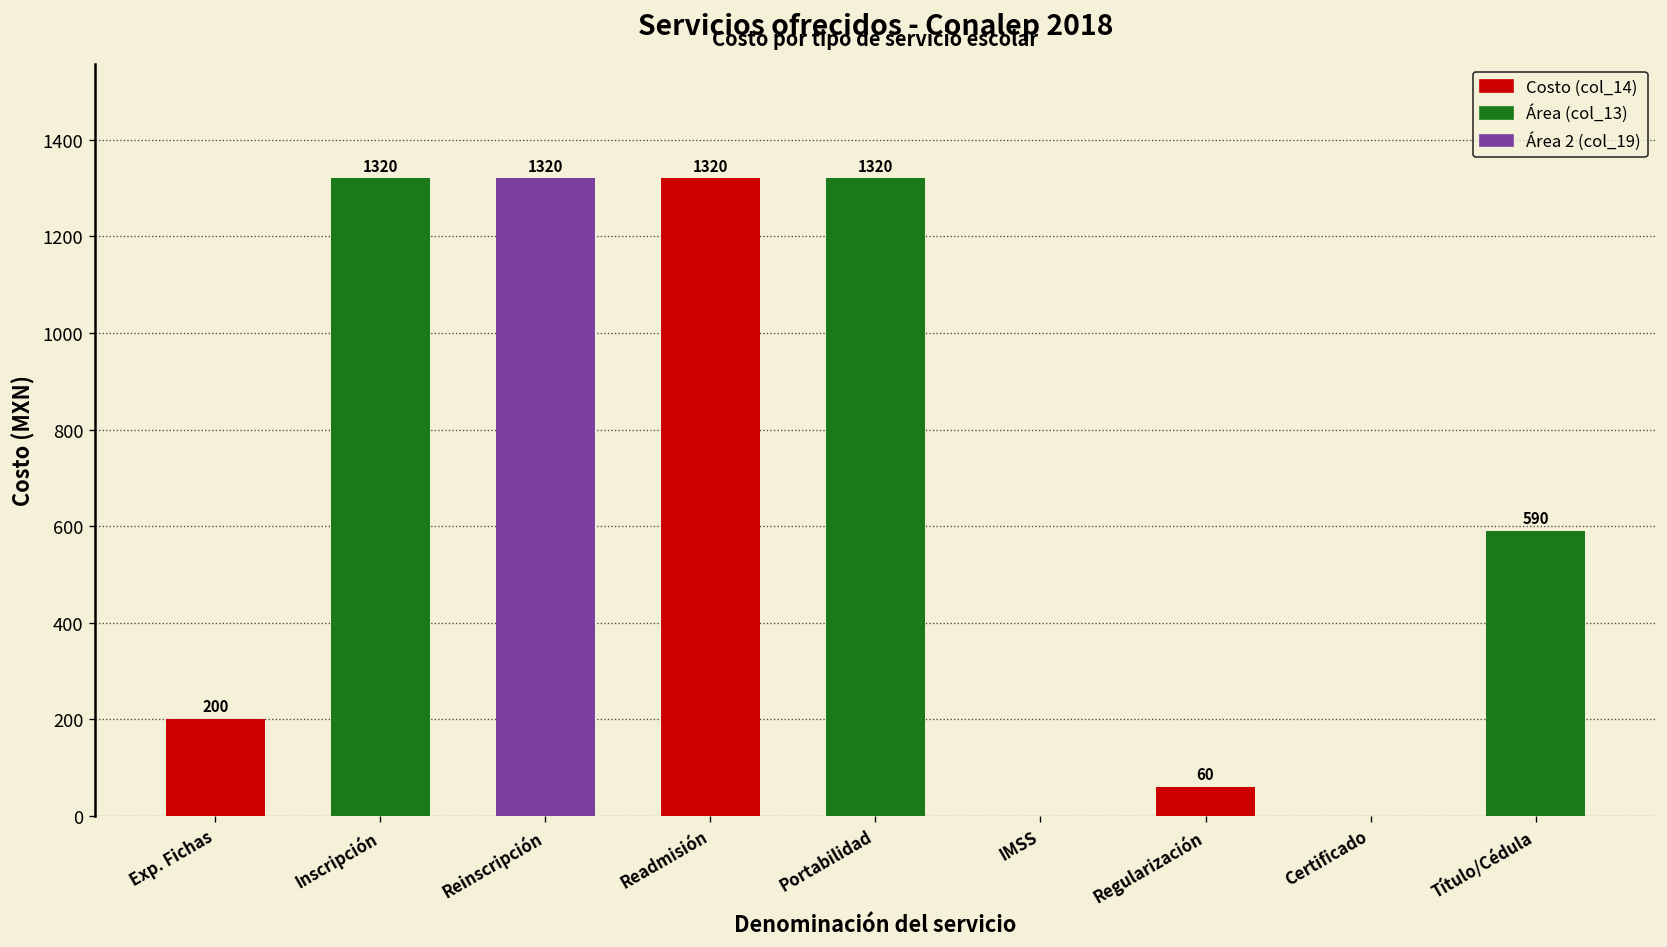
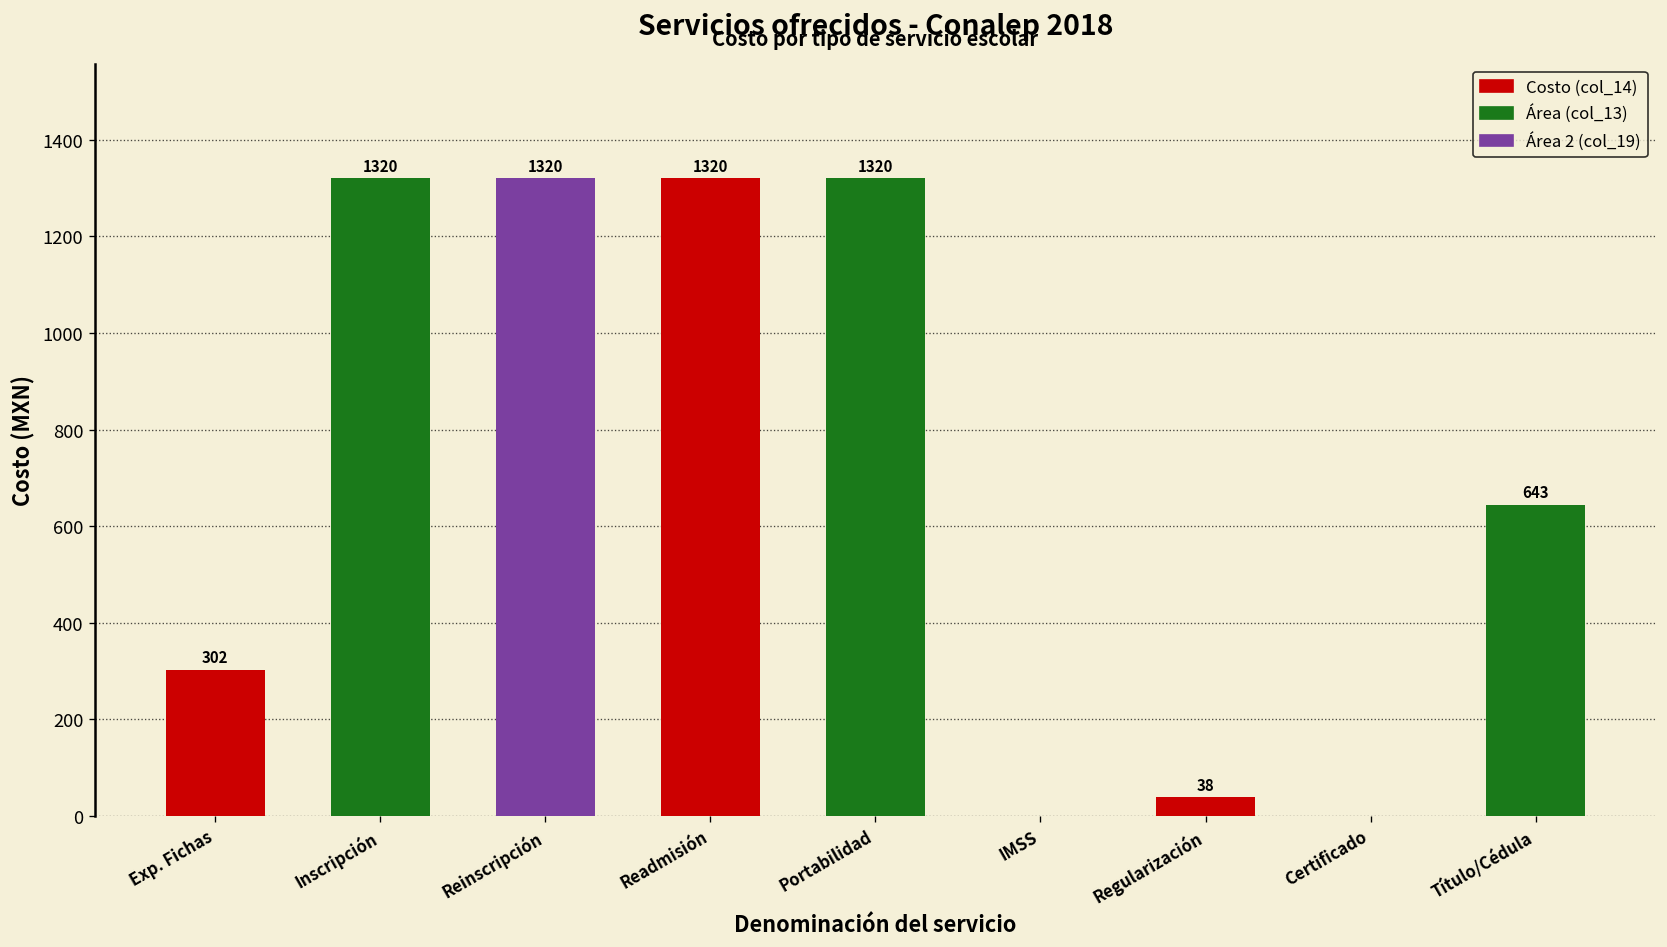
  {
-   "Exp. Fichas": 200,
+   "Exp. Fichas": 302,
    "Inscripción": 1320,
    "Reinscripción": 1320,
    "Readmisión": 1320,
    "Portabilidad": 1320,
-   "Regularización": 60,
-   "Título/Cédula": 590
+   "Regularización": 38,
+   "Título/Cédula": 643
  }
